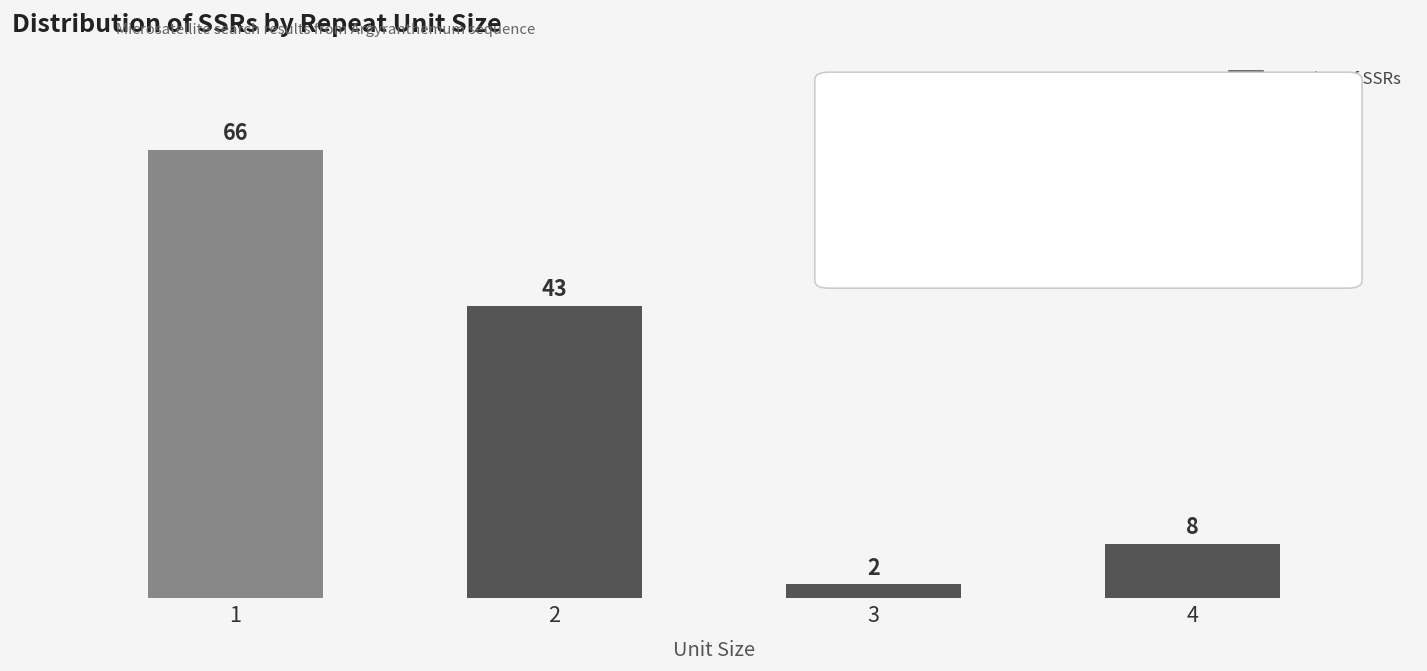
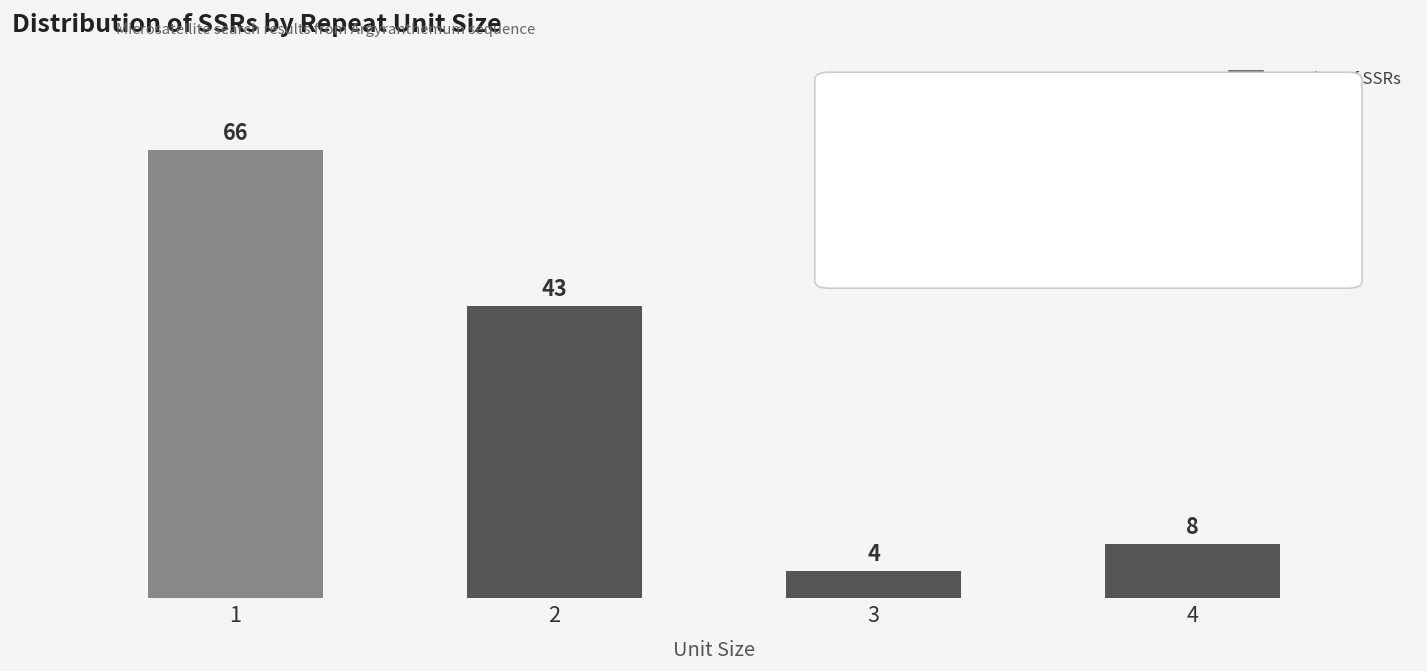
  {
    "1": 66,
    "2": 43,
-   "3": 2,
+   "3": 4,
    "4": 8
  }
